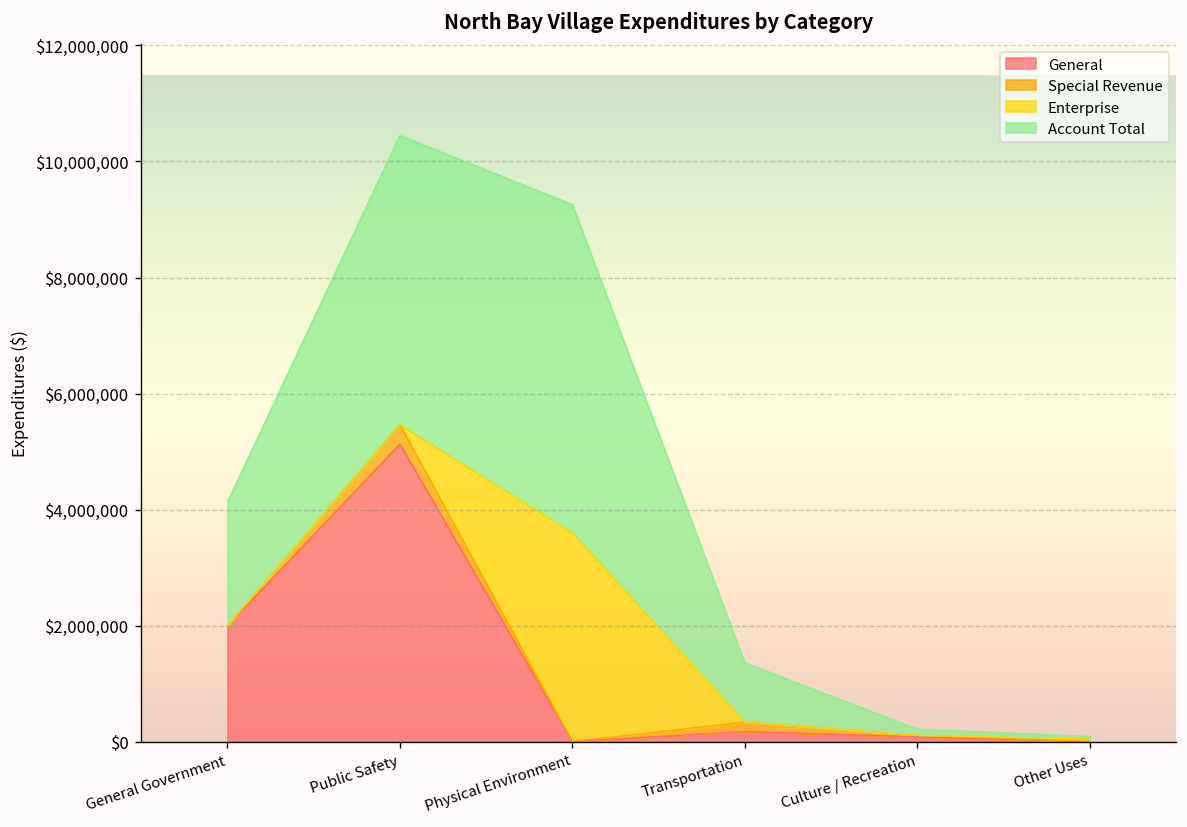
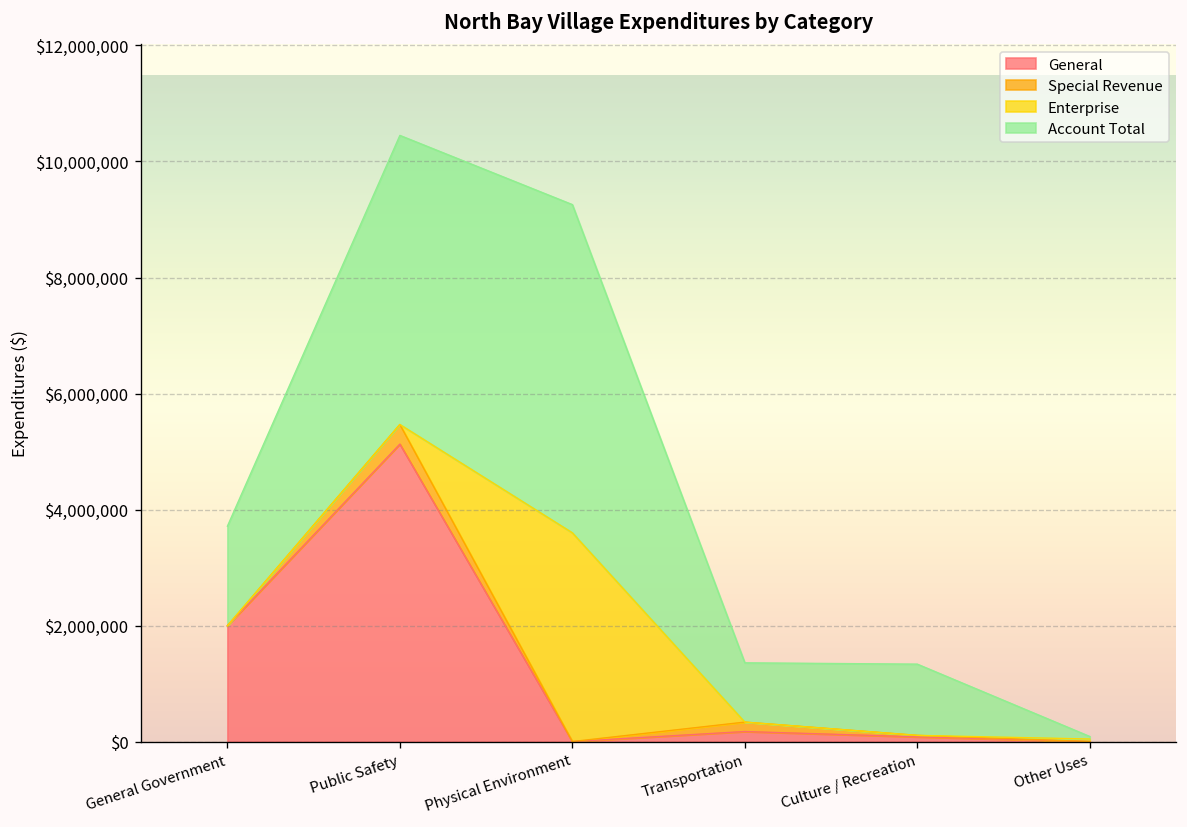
  {
    "General": {
      "Public Safety": "$5,100,000",
      "Transportation": "$200,000"
    },
    "Account Total": {
-     "General Government": "$2,100,000",
+     "General Government": "$1,700,000",
      "Public Safety": "$5,000,000",
      "Physical Environment": "$5,700,000",
      "Transportation": "$1,000,000",
-     "Culture / Recreation": "$100,000"
+     "Culture / Recreation": "$1,200,000"
    }
  }
